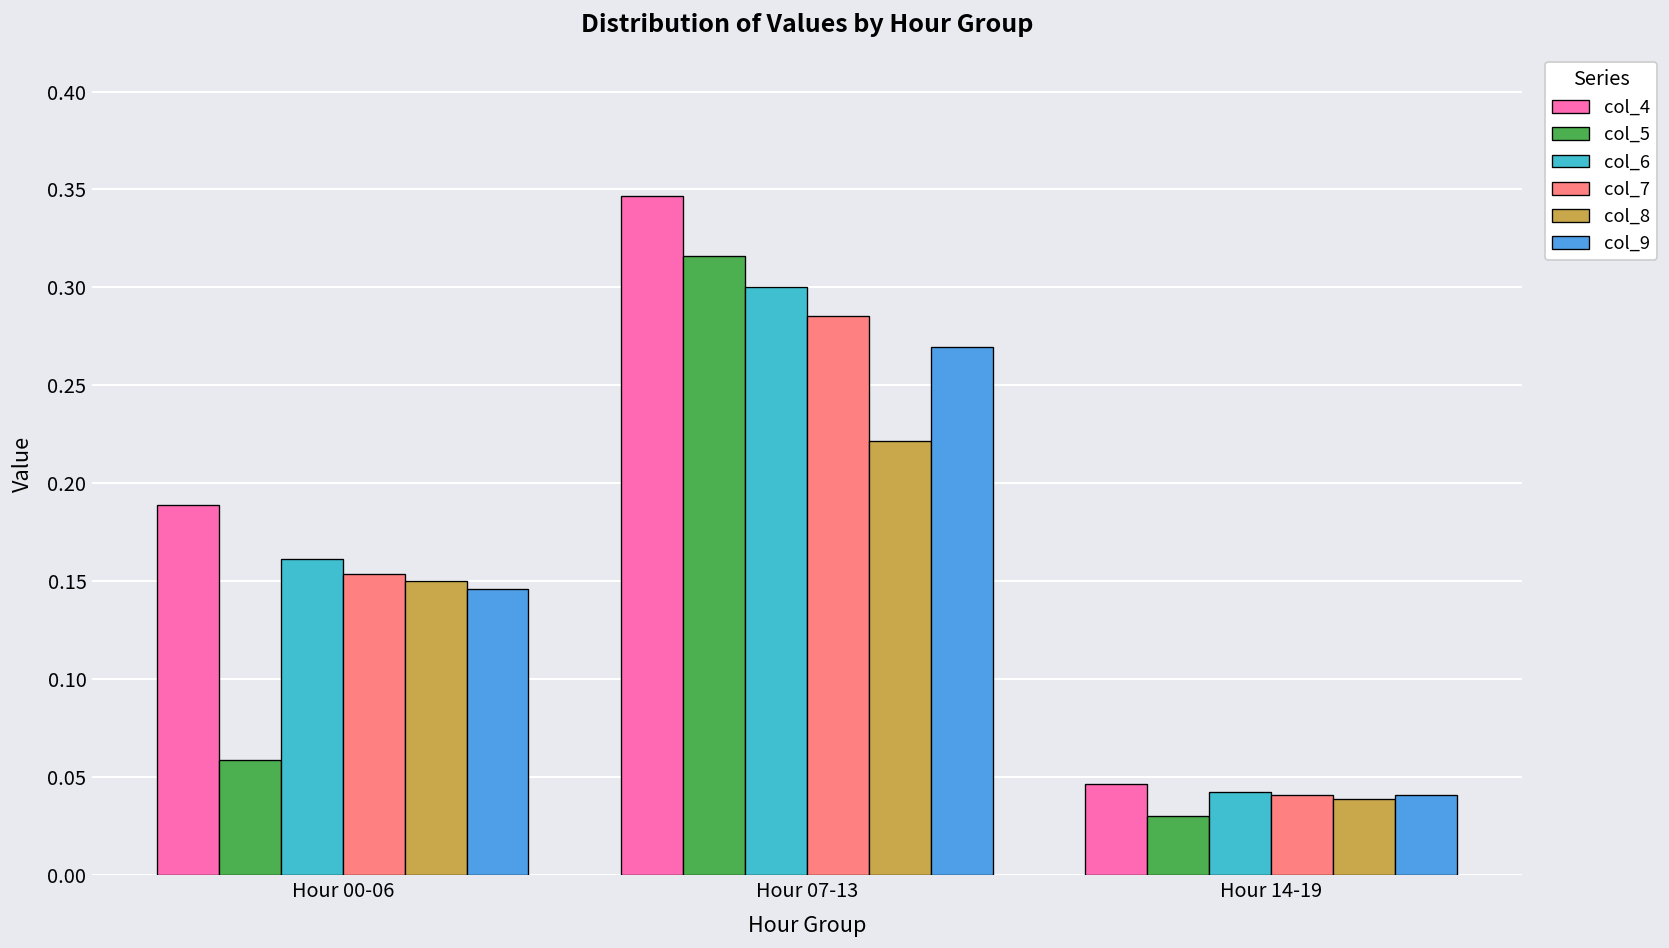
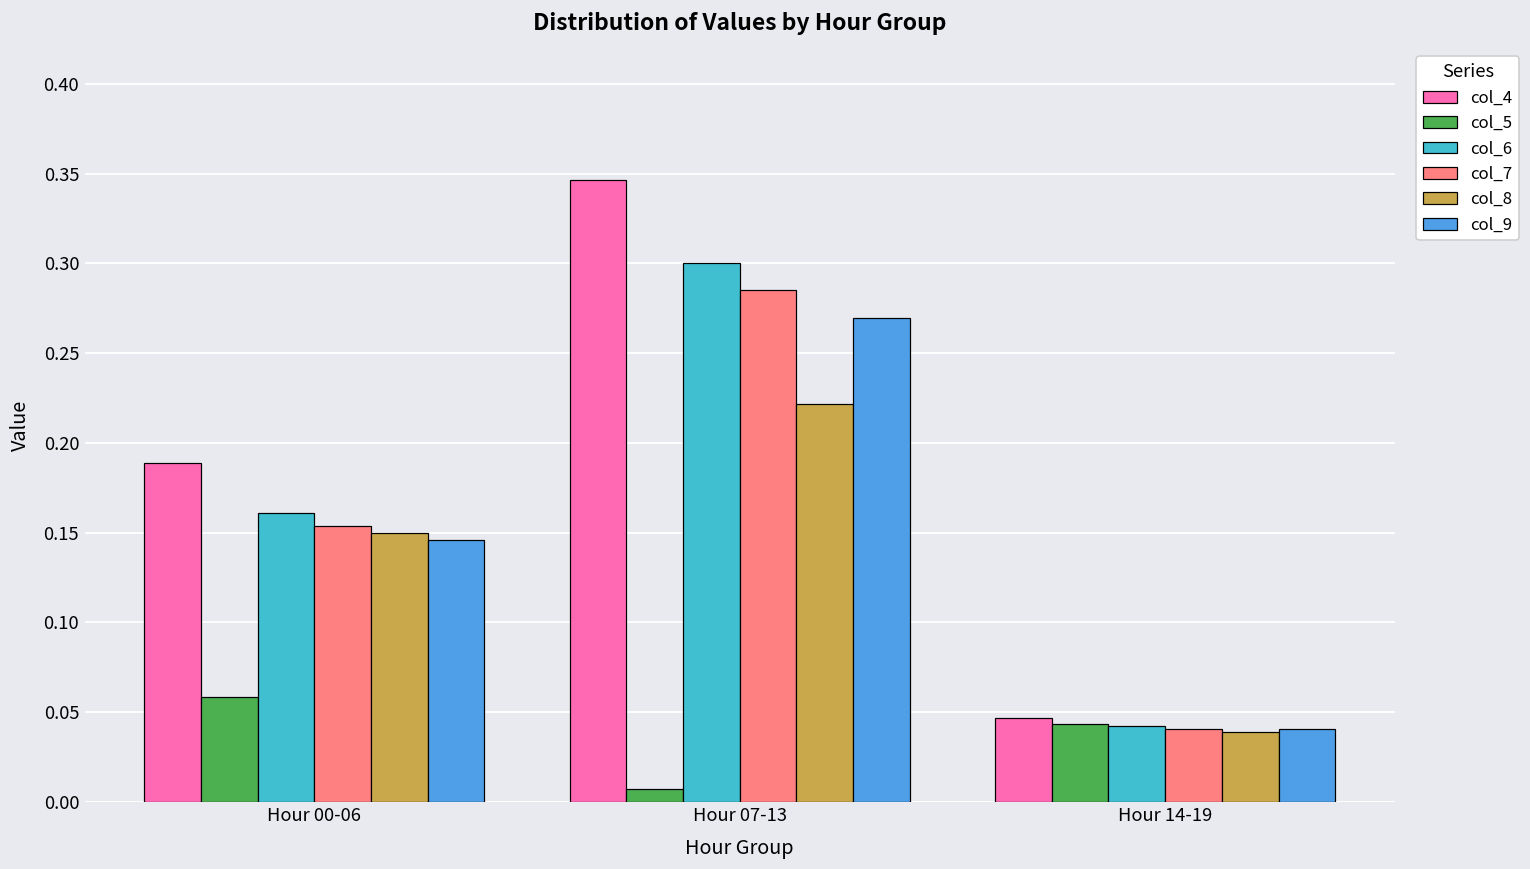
  {
    "col_5": {
      "Hour 00-06": 0.059,
-     "Hour 07-13": 0.316,
-     "Hour 14-19": 0.030
+     "Hour 07-13": 0.007,
+     "Hour 14-19": 0.044
    },
    "col_8": {
      "Hour 00-06": 0.150,
      "Hour 07-13": 0.222,
      "Hour 14-19": 0.039
    }
  }
